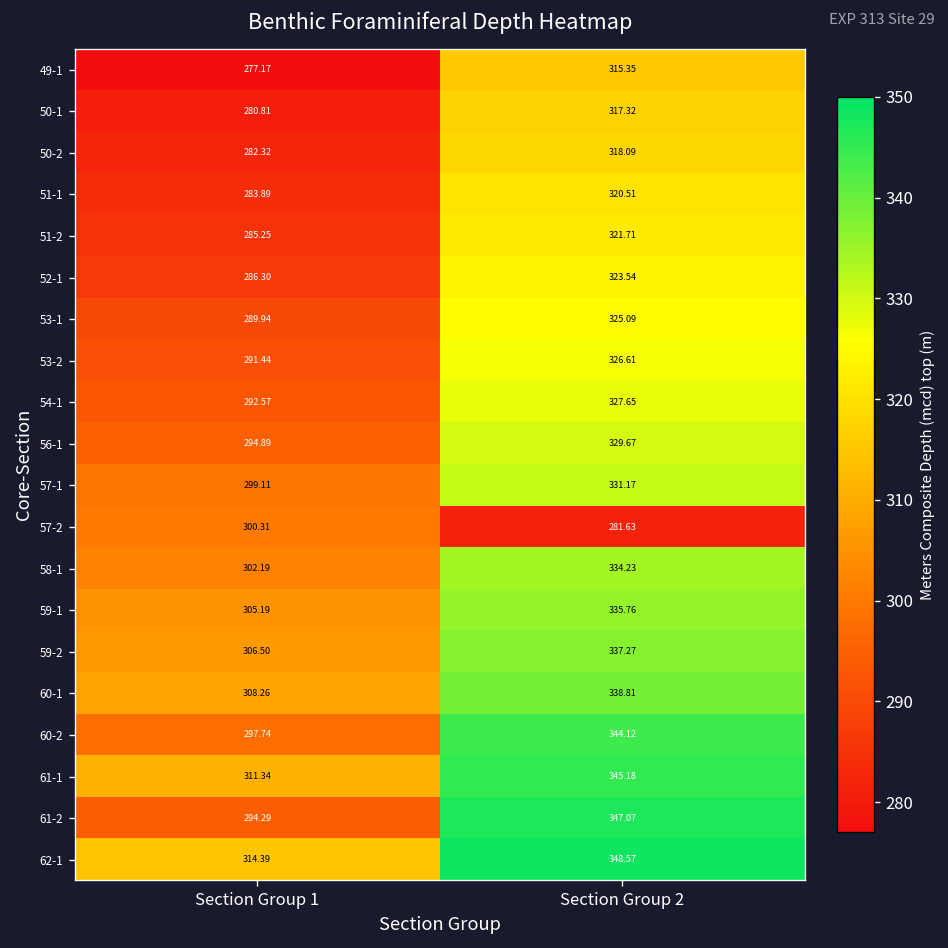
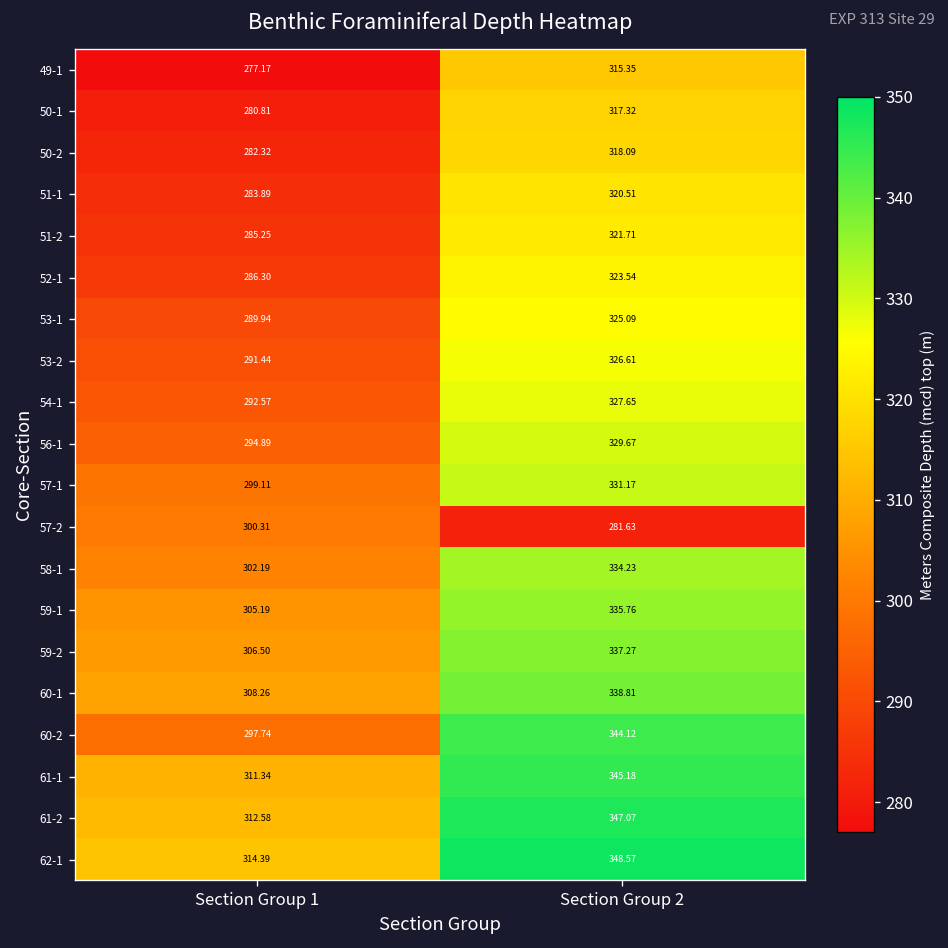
  {
    "49-1": {
      "Section Group 1": 277.17,
      "Section Group 2": 315.35
    },
    "50-1": {
      "Section Group 1": 280.81,
      "Section Group 2": 317.32
    },
    "50-2": {
      "Section Group 1": 282.32,
      "Section Group 2": 318.09
    },
    "51-1": {
      "Section Group 1": 283.89,
      "Section Group 2": 320.51
    },
    "51-2": {
      "Section Group 1": 285.25,
      "Section Group 2": 321.71
    },
    "52-1": {
      "Section Group 1": 286.30,
      "Section Group 2": 323.54
    },
    "53-1": {
      "Section Group 1": 289.94,
      "Section Group 2": 325.09
    },
    "53-2": {
      "Section Group 1": 291.44,
      "Section Group 2": 326.61
    },
    "54-1": {
      "Section Group 1": 292.57,
      "Section Group 2": 327.65
    },
    "56-1": {
      "Section Group 1": 294.89,
      "Section Group 2": 329.67
    },
    "57-1": {
      "Section Group 1": 299.11,
      "Section Group 2": 331.17
    },
    "57-2": {
      "Section Group 1": 300.31,
      "Section Group 2": 281.63
    },
    "58-1": {
      "Section Group 1": 302.19,
      "Section Group 2": 334.23
    },
    "59-1": {
      "Section Group 1": 305.19,
      "Section Group 2": 335.76
    },
    "59-2": {
      "Section Group 1": 306.50,
      "Section Group 2": 337.27
    },
    "60-1": {
      "Section Group 1": 308.26,
      "Section Group 2": 338.81
    },
    "60-2": {
      "Section Group 1": 297.74,
      "Section Group 2": 344.12
    },
    "61-1": {
      "Section Group 1": 311.34,
      "Section Group 2": 345.18
    },
    "61-2": {
-     "Section Group 1": 294.29,
+     "Section Group 1": 312.58,
      "Section Group 2": 347.07
    },
    "62-1": {
      "Section Group 1": 314.39,
      "Section Group 2": 348.57
    }
  }
